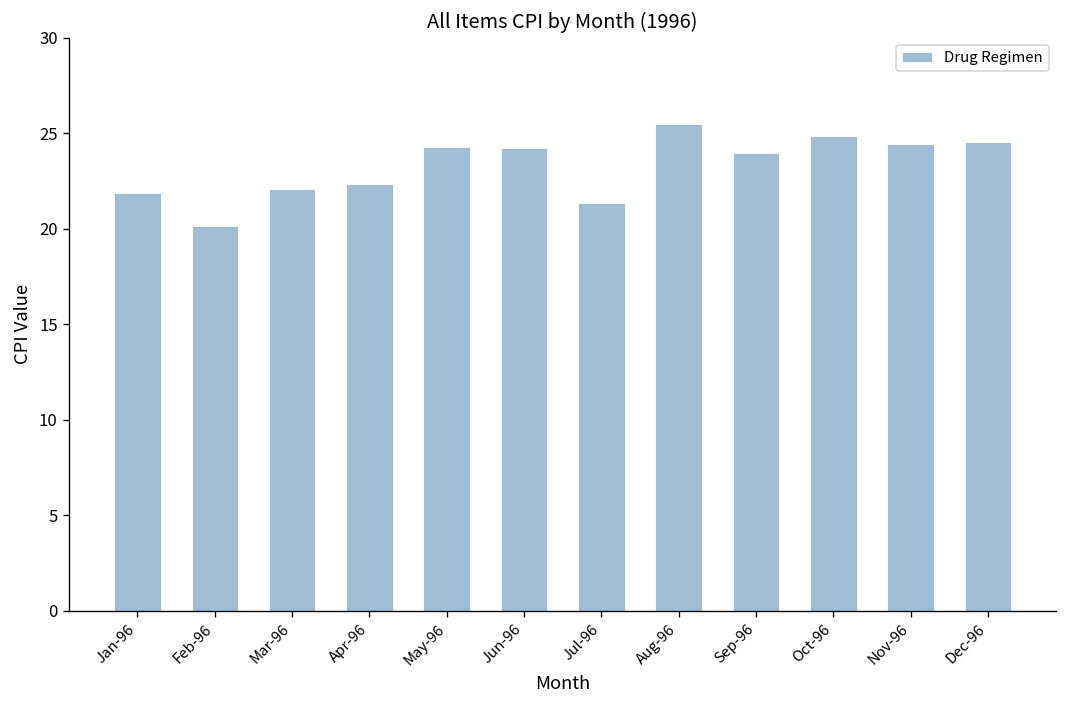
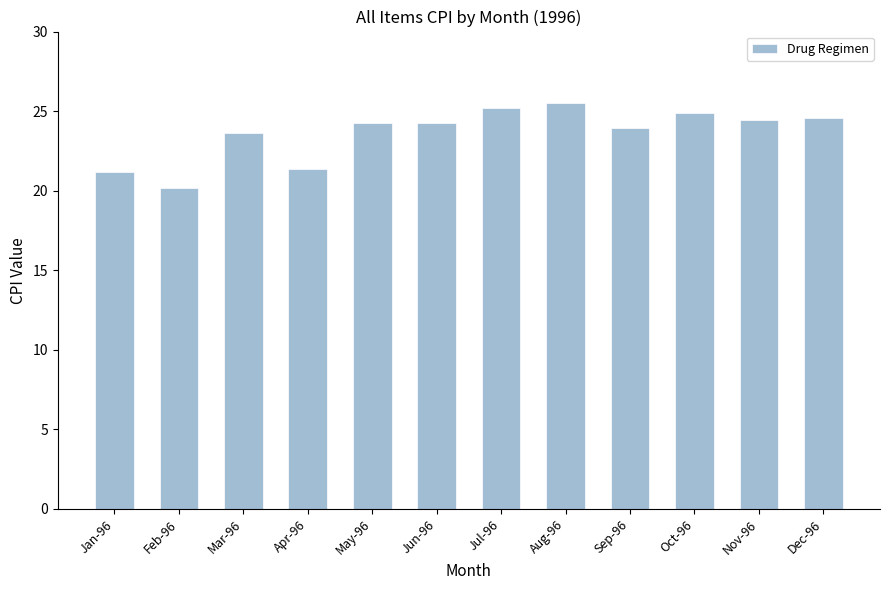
  {
-   "Jan-96": 21.9,
+   "Jan-96": 21.2,
    "Feb-96": 20.2,
-   "Mar-96": 22.1,
-   "Apr-96": 22.4,
+   "Mar-96": 23.7,
+   "Apr-96": 21.4,
    "May-96": 24.3,
    "Jun-96": 24.2,
-   "Jul-96": 21.4,
+   "Jul-96": 25.2,
    "Aug-96": 25.5,
    "Sep-96": 24.0,
    "Oct-96": 24.9,
    "Nov-96": 24.5,
    "Dec-96": 24.6
  }
